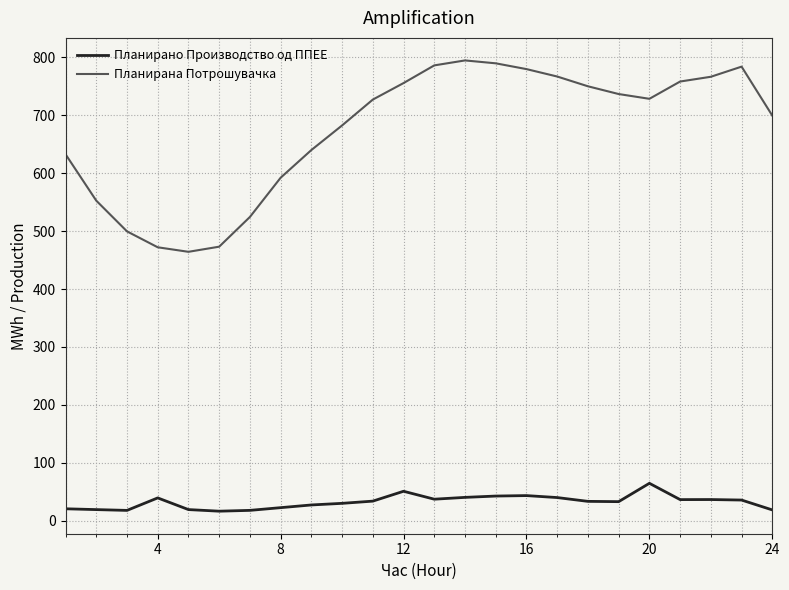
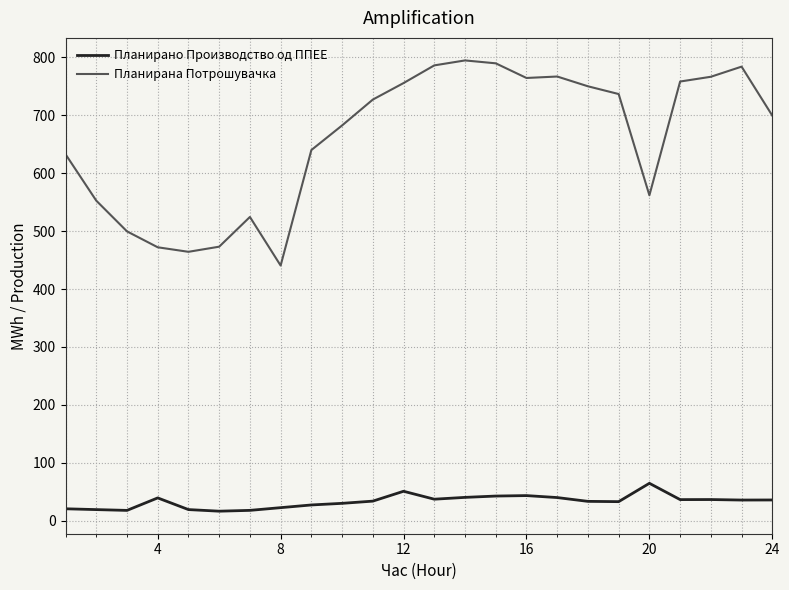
  {
    "Планирано Производство од ППЕЕ": {
      "4": 40,
      "8": 20,
      "12": 50,
      "16": 40,
      "20": 60,
-     "24": 20
+     "24": 40
    },
    "Планирана Потрошувачка": {
      "4": 470,
-     "8": 590,
+     "8": 440,
      "12": 760,
-     "16": 780,
-     "20": 730,
+     "16": 760,
+     "20": 560,
      "24": 700
    }
  }
